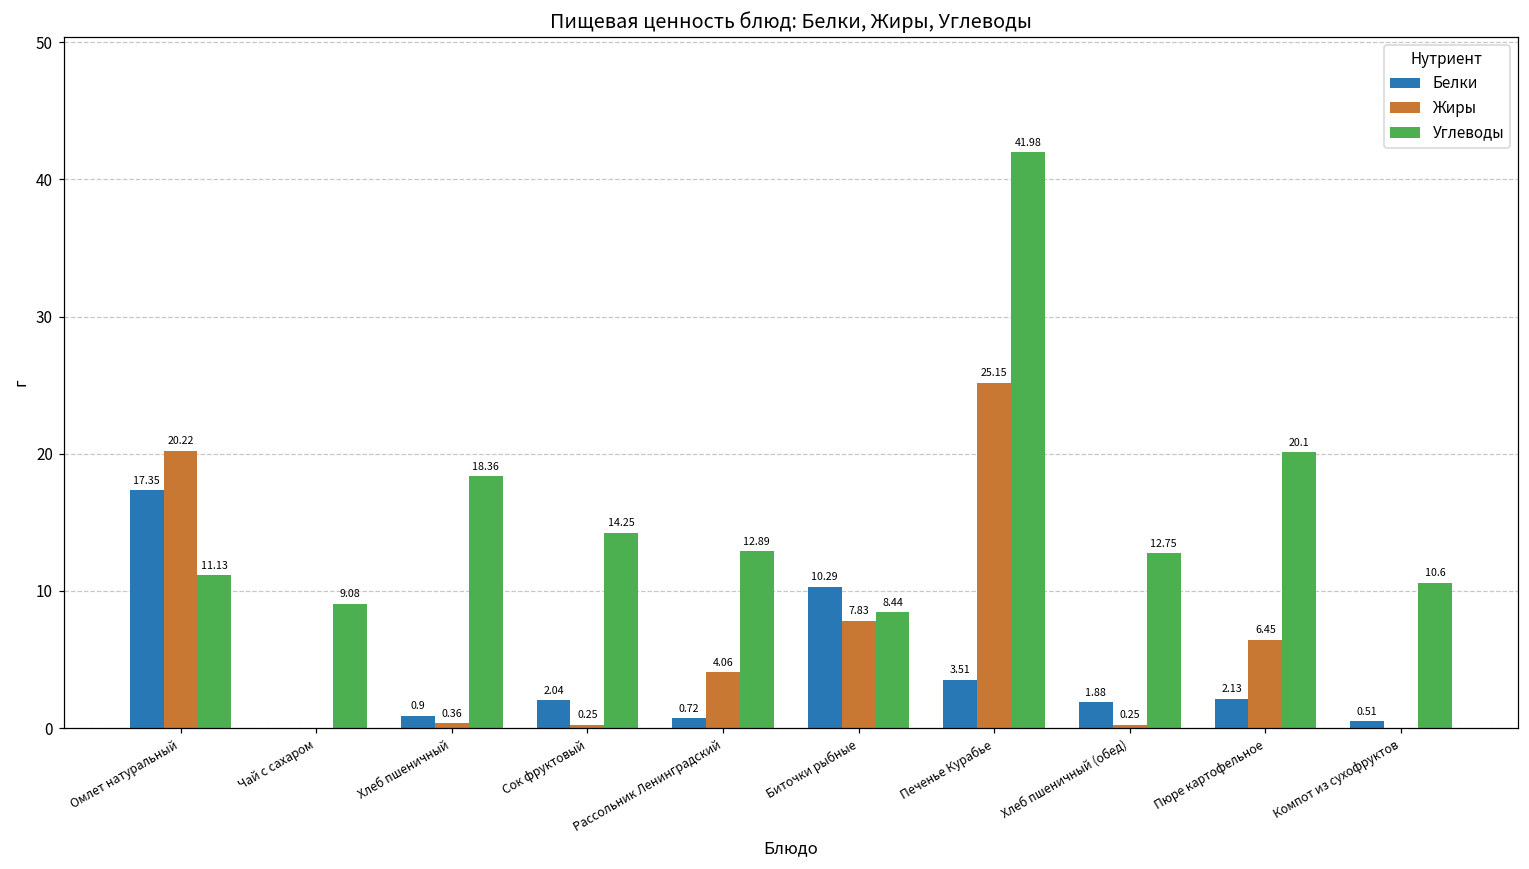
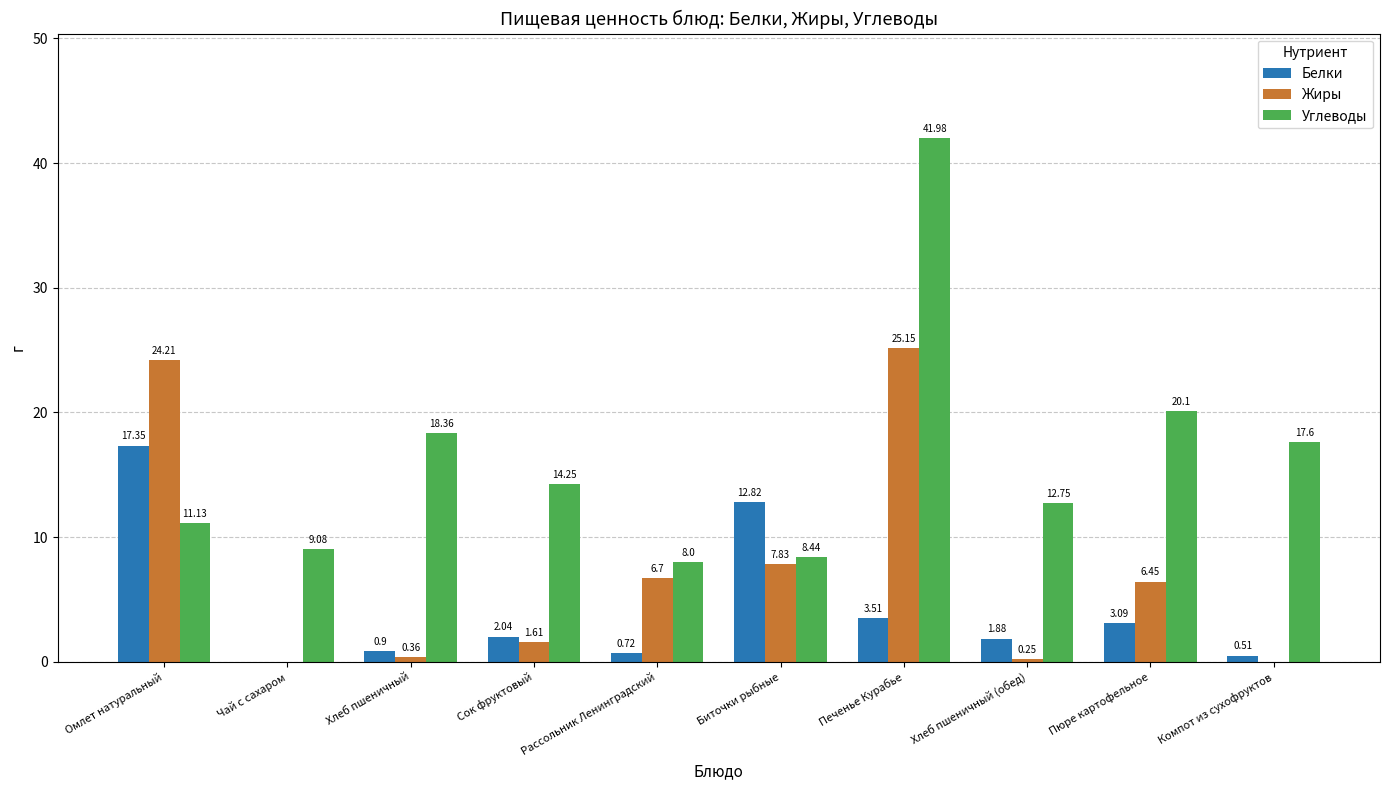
  {
    "Белки": {
      "Омлет натуральный": 17.35,
      "Хлеб пшеничный": 0.9,
      "Сок фруктовый": 2.04,
      "Рассольник Ленинградский": 0.72,
-     "Биточки рыбные": 10.29,
+     "Биточки рыбные": 12.82,
      "Печенье Курабье": 3.51,
      "Хлеб пшеничный (обед)": 1.88,
-     "Пюре картофельное": 2.13,
+     "Пюре картофельное": 3.09,
      "Компот из сухофруктов": 0.51
    },
    "Жиры": {
-     "Омлет натуральный": 20.22,
+     "Омлет натуральный": 24.21,
      "Хлеб пшеничный": 0.36,
-     "Сок фруктовый": 0.25,
-     "Рассольник Ленинградский": 4.06,
+     "Сок фруктовый": 1.61,
+     "Рассольник Ленинградский": 6.7,
      "Биточки рыбные": 7.83,
      "Печенье Курабье": 25.15,
      "Хлеб пшеничный (обед)": 0.25,
      "Пюре картофельное": 6.45
    },
    "Углеводы": {
      "Омлет натуральный": 11.13,
      "Чай с сахаром": 9.08,
      "Хлеб пшеничный": 18.36,
      "Сок фруктовый": 14.25,
-     "Рассольник Ленинградский": 12.89,
+     "Рассольник Ленинградский": 8.0,
      "Биточки рыбные": 8.44,
      "Печенье Курабье": 41.98,
      "Хлеб пшеничный (обед)": 12.75,
      "Пюре картофельное": 20.1,
-     "Компот из сухофруктов": 10.6
+     "Компот из сухофруктов": 17.6
    }
  }
